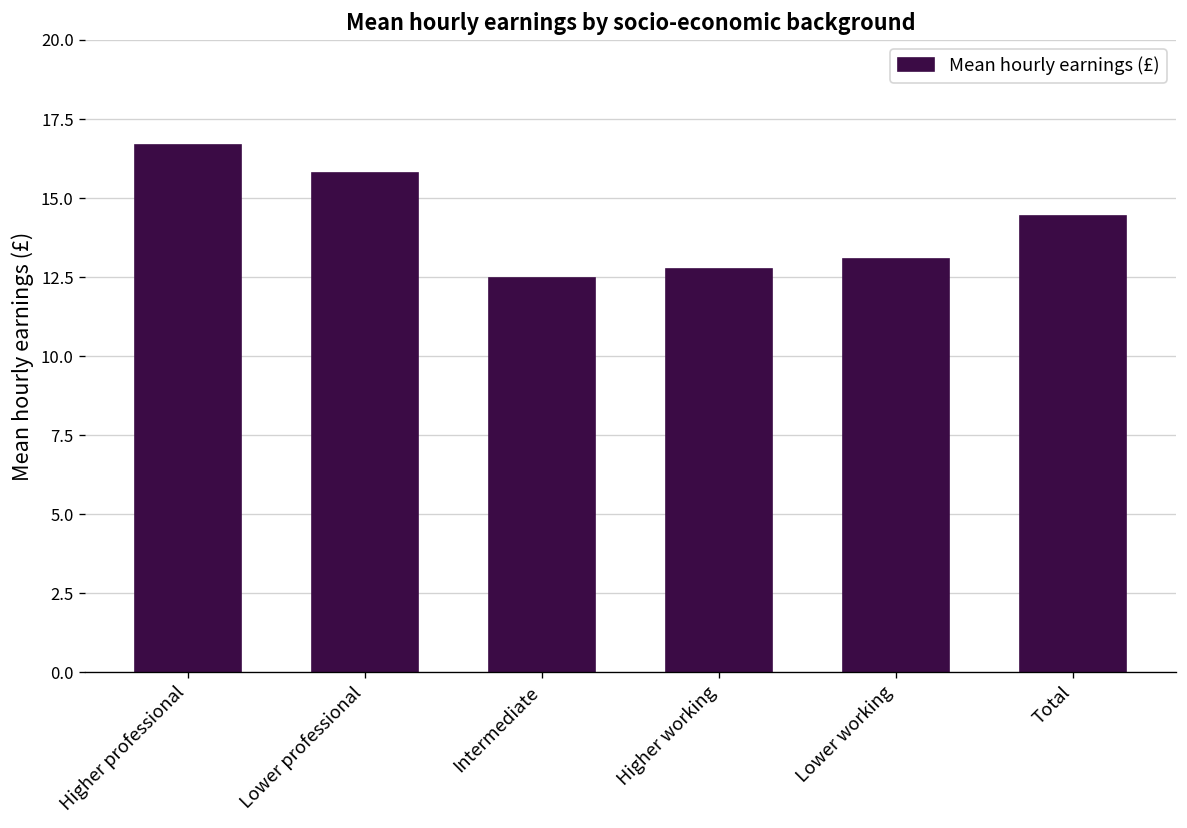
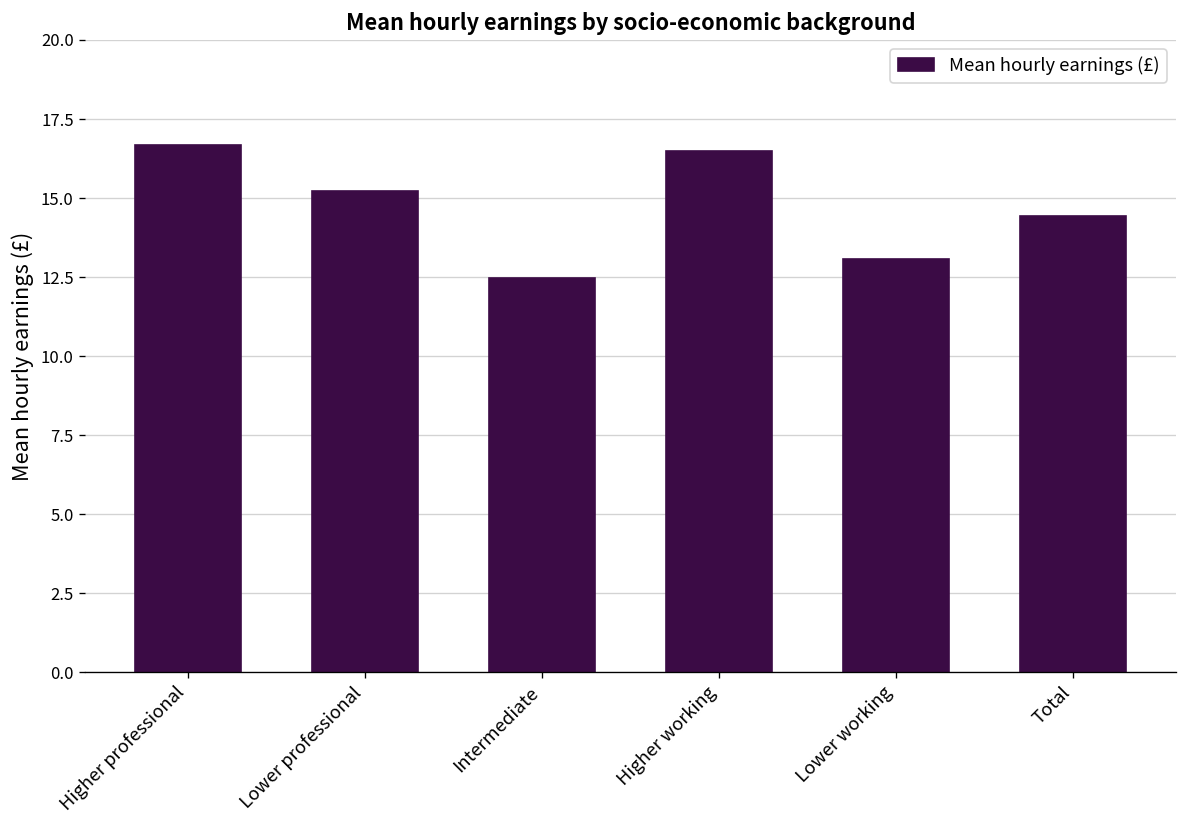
  {
    "Higher professional": 16.7,
-   "Lower professional": 15.8,
+   "Lower professional": 15.2,
    "Intermediate": 12.5,
-   "Higher working": 12.8,
+   "Higher working": 16.5,
    "Lower working": 13.1,
    "Total": 14.4
  }
